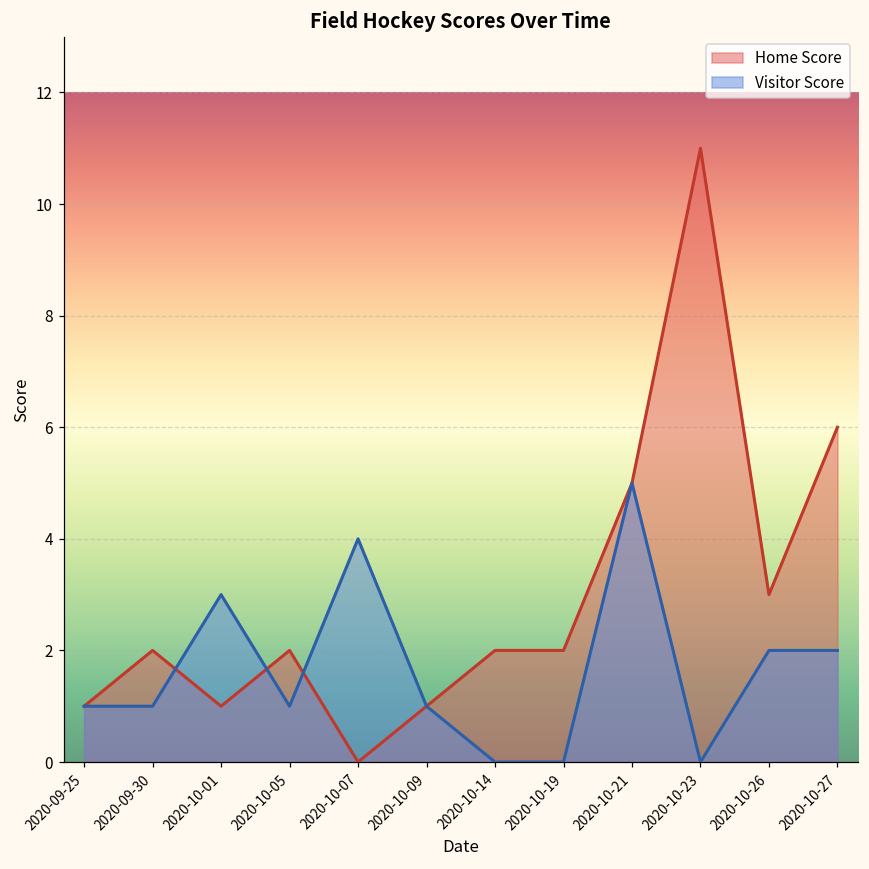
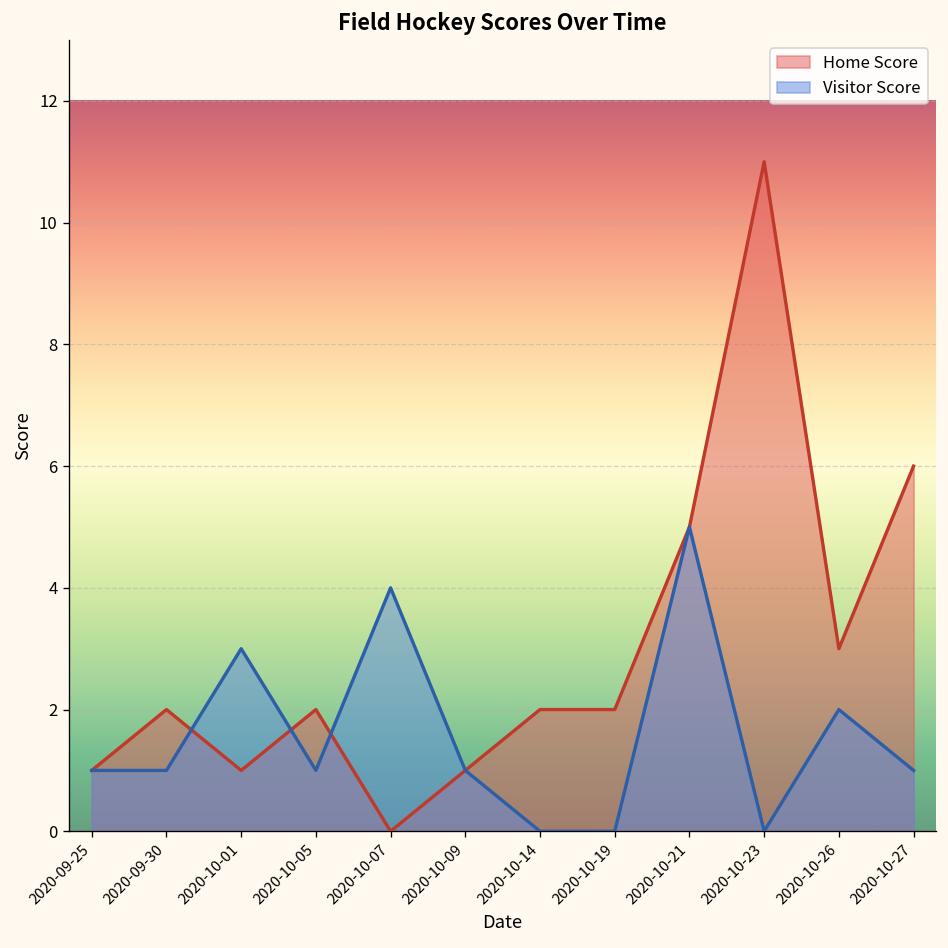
  {
    "Home Score": {
      "2020-09-30": 2,
      "2020-10-01": 1,
      "2020-10-05": 2,
      "2020-10-07": 0,
      "2020-10-14": 2,
      "2020-10-19": 2,
      "2020-10-23": 11,
      "2020-10-26": 3,
      "2020-10-27": 6
    },
    "Visitor Score": {
      "2020-09-30": 1,
      "2020-10-01": 3,
      "2020-10-05": 1,
      "2020-10-07": 4,
      "2020-10-14": 0,
      "2020-10-19": 0,
      "2020-10-23": 0,
      "2020-10-26": 2,
-     "2020-10-27": 2
+     "2020-10-27": 1
    }
  }
